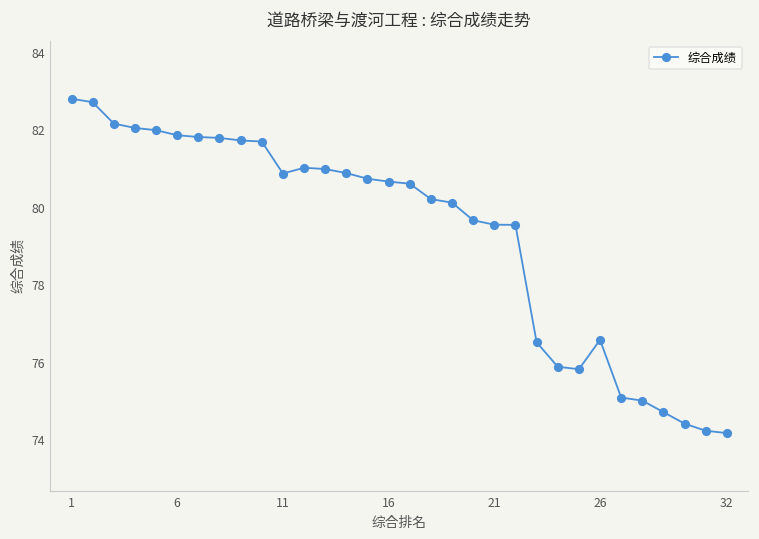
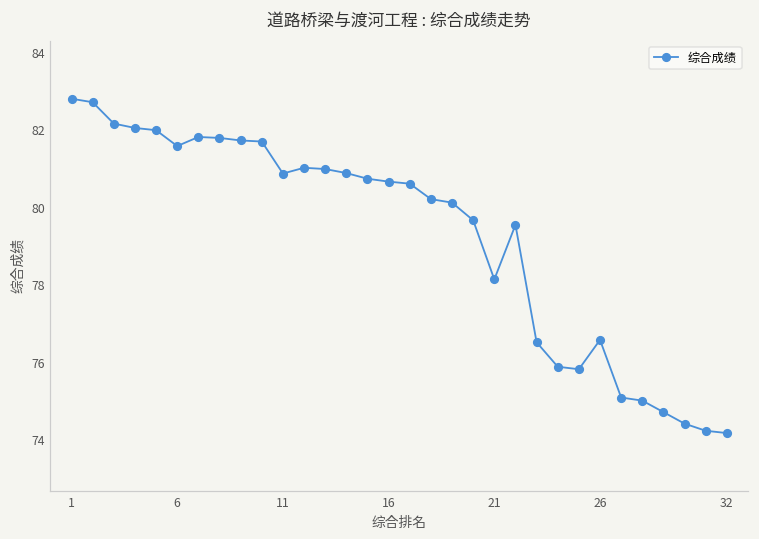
  {
    "1": 82.8,
-   "6": 81.9,
+   "6": 81.6,
    "11": 80.9,
    "16": 80.7,
-   "21": 79.6,
+   "21": 78.1,
    "26": 76.6,
    "32": 74.2
  }
